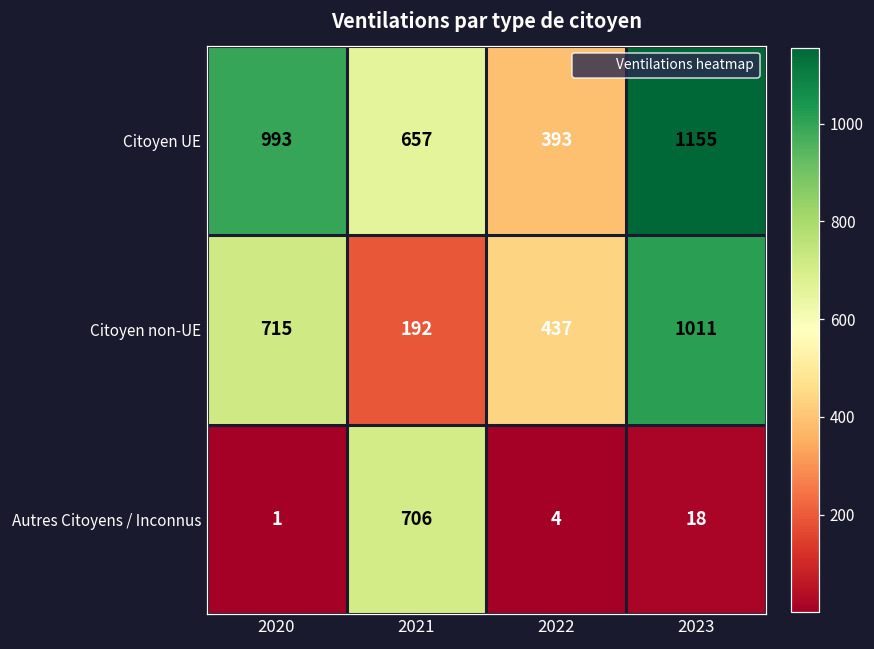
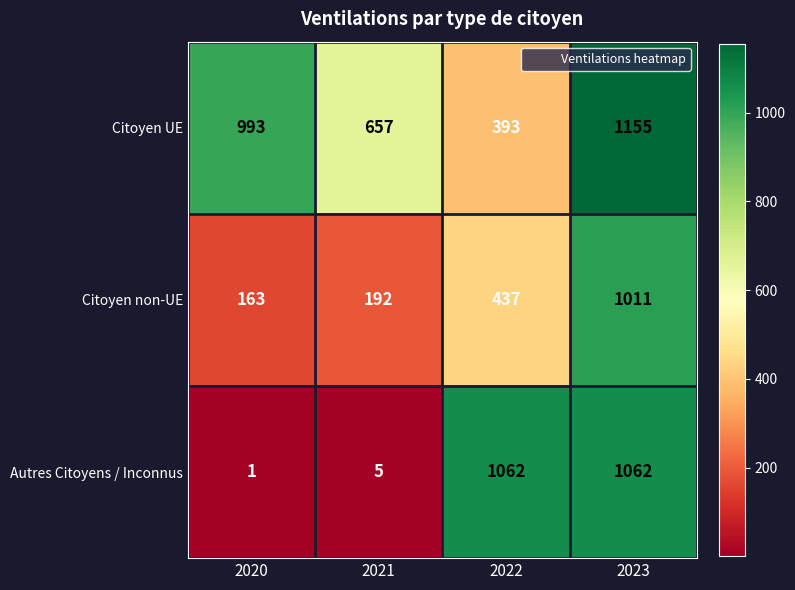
  {
    "Citoyen UE": {
      "2020": 993,
      "2021": 657,
      "2022": 393,
      "2023": 1155
    },
    "Citoyen non-UE": {
-     "2020": 715,
+     "2020": 163,
      "2021": 192,
      "2022": 437,
      "2023": 1011
    },
    "Autres Citoyens / Inconnus": {
      "2020": 1,
-     "2021": 706,
-     "2022": 4,
-     "2023": 18
+     "2021": 5,
+     "2022": 1062,
+     "2023": 1062
    }
  }
